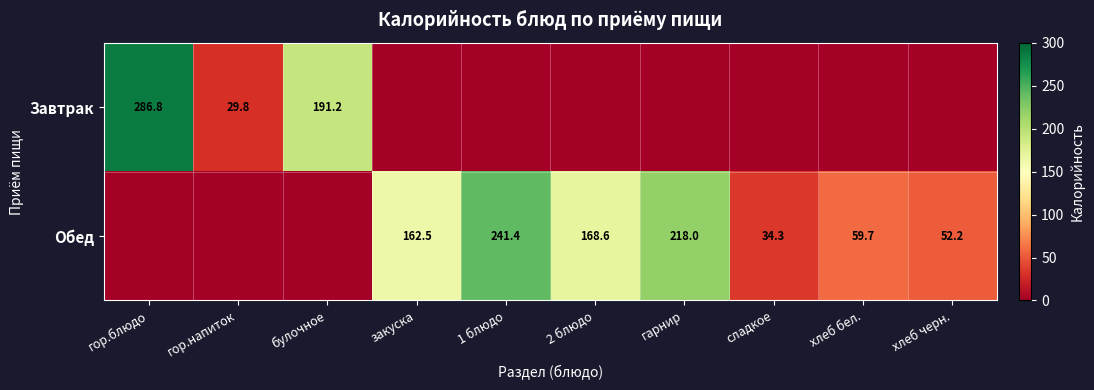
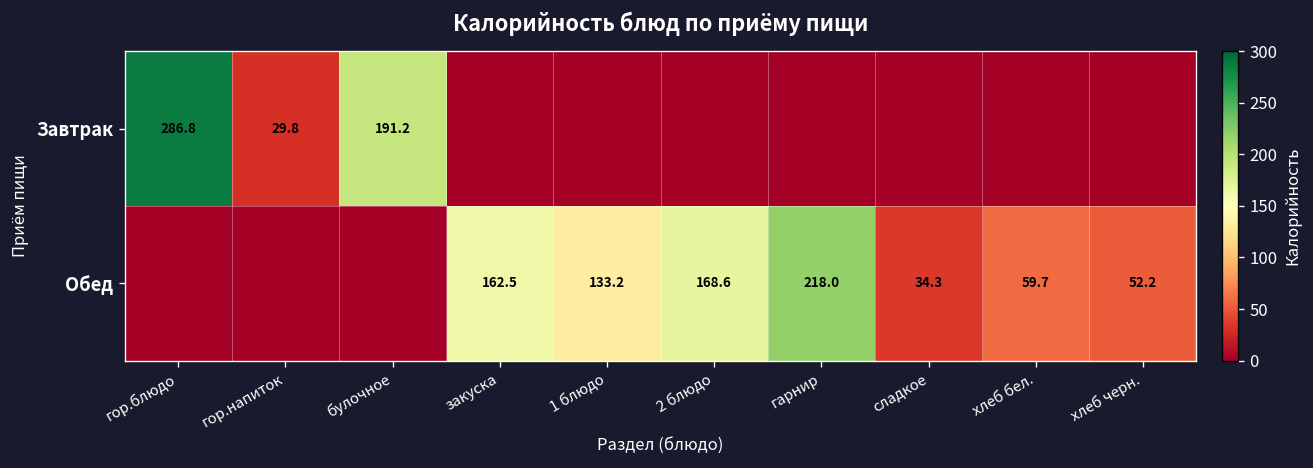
  {
    "Завтрак": {
      "гор.блюдо": 286.8,
      "гор.напиток": 29.8,
      "булочное": 191.2
    },
    "Обед": {
      "закуска": 162.5,
-     "1 блюдо": 241.4,
+     "1 блюдо": 133.2,
      "2 блюдо": 168.6,
      "гарнир": 218.0,
      "сладкое": 34.3,
      "хлеб бел.": 59.7,
      "хлеб черн.": 52.2
    }
  }
